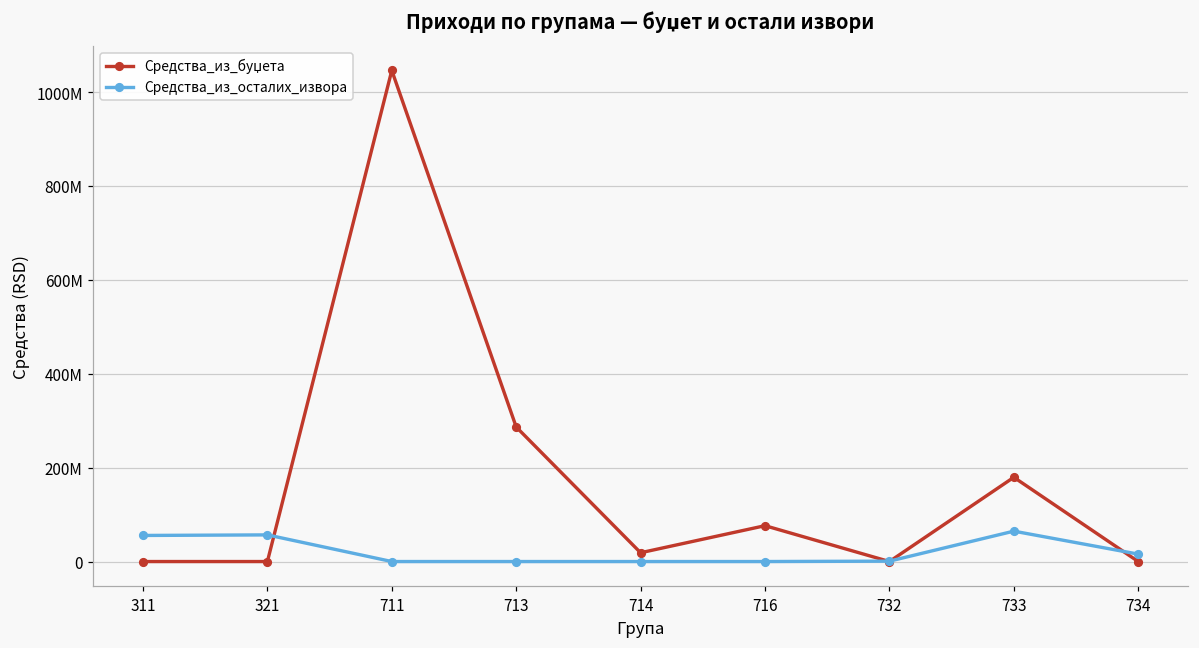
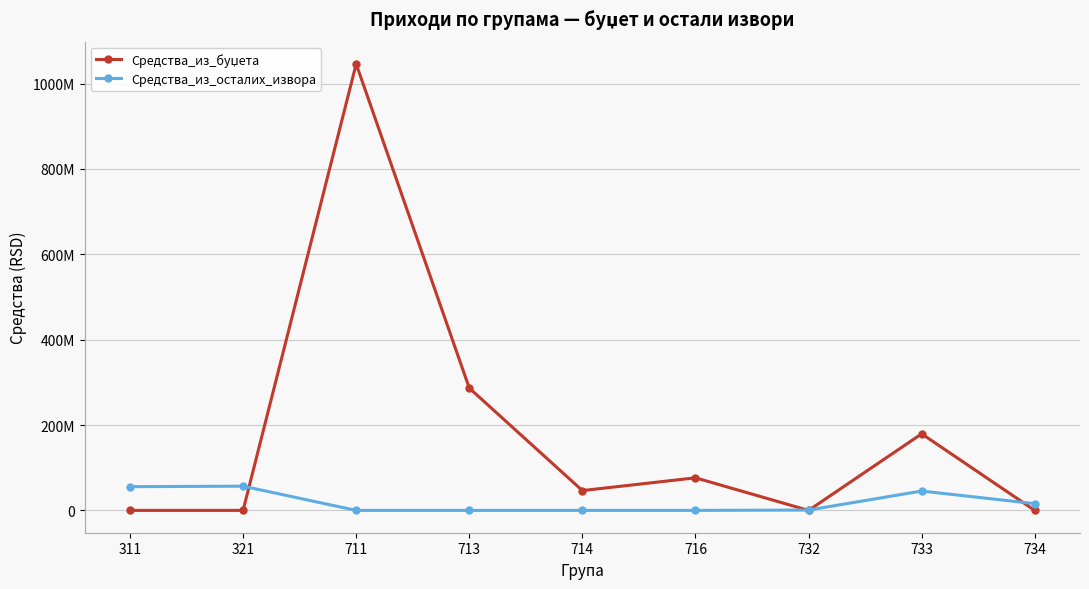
  {
    "Средства_из_буџета": {
      "311": 0,
      "321": 0,
      "711": 1050000000,
      "713": 290000000,
-     "714": 20000000,
+     "714": 50000000,
      "716": 80000000,
      "733": 180000000,
      "734": 0
    },
    "Средства_из_осталих_извора": {
      "311": 60000000,
      "321": 60000000,
      "711": 0,
      "713": 0,
      "714": 0,
      "716": 0,
-     "733": 60000000,
+     "733": 50000000,
      "734": 20000000
    }
  }
